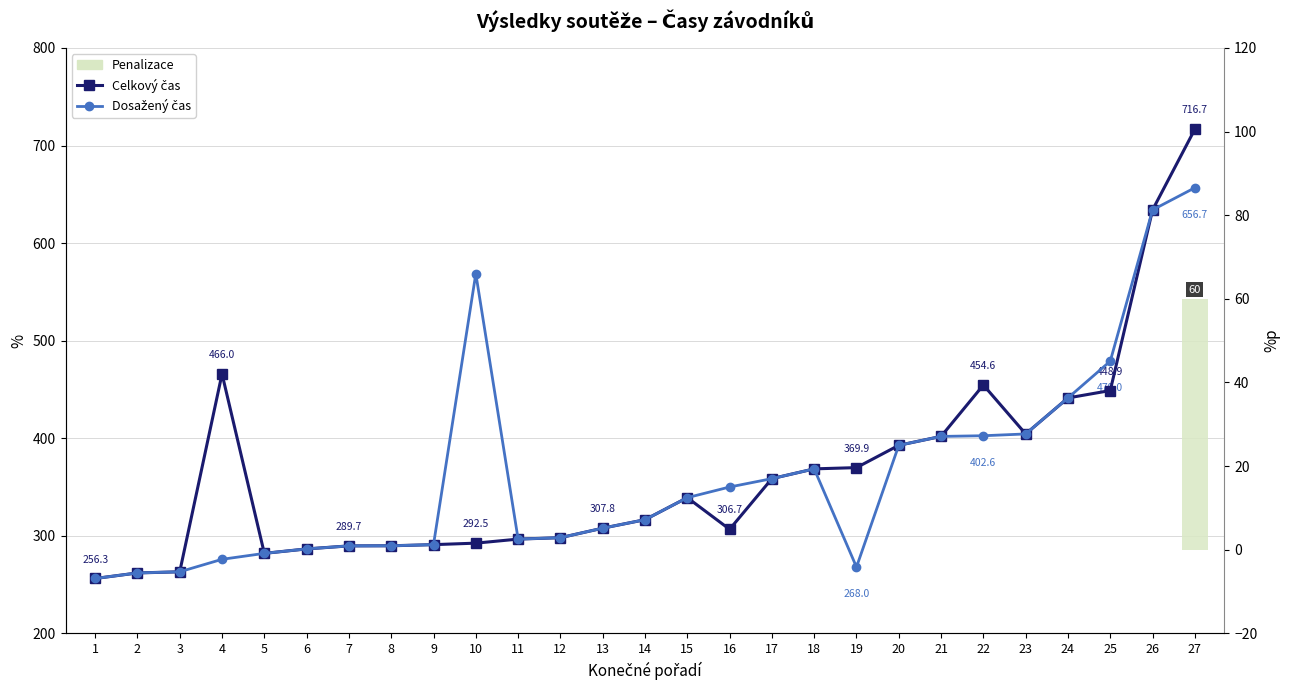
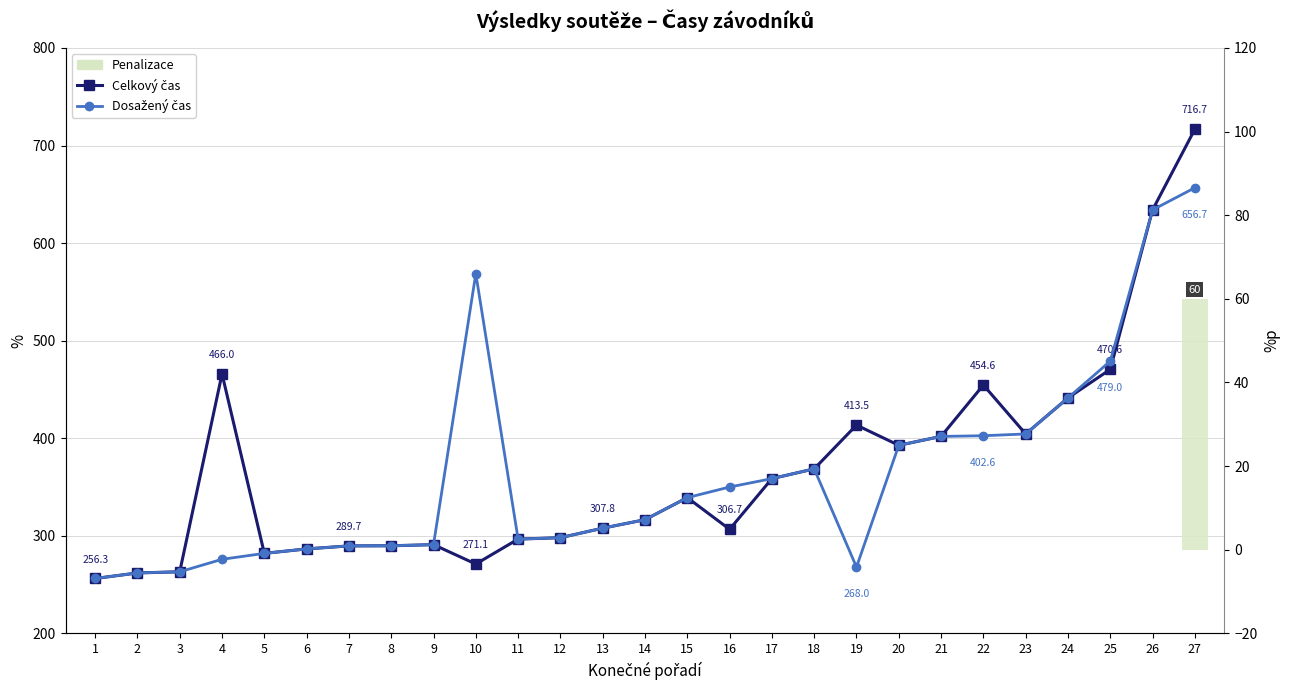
  {
    "Celkový čas": {
      "4": 466.0,
-     "10": 292.5,
+     "10": 271.1,
      "16": 306.7,
-     "19": 369.9,
+     "19": 413.5,
      "22": 454.6,
-     "25": 448.9,
+     "25": 470.6,
      "27": 716.7
    },
    "Dosažený čas": {
      "19": 268.0,
      "22": 402.6,
      "25": 479.0,
      "27": 656.7
    }
  }
